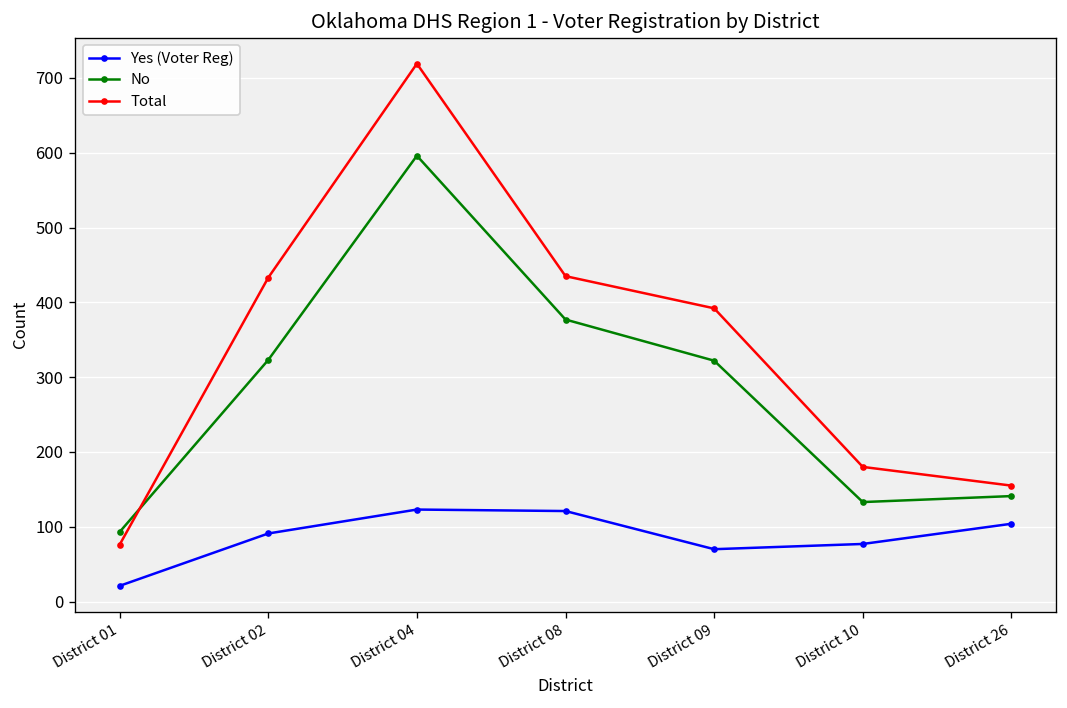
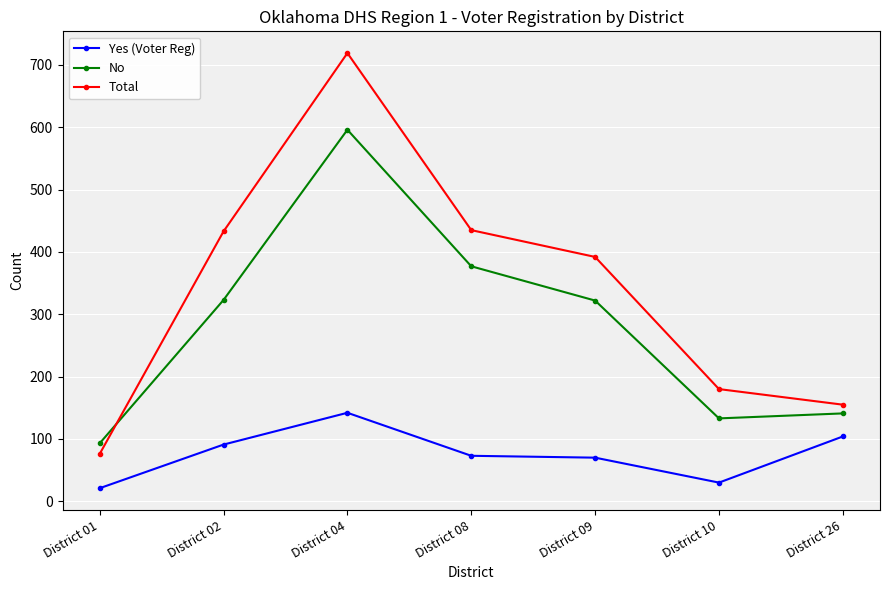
  {
    "Yes (Voter Reg)": {
      "District 01": 20,
      "District 02": 90,
-     "District 04": 120,
-     "District 08": 120,
+     "District 04": 140,
+     "District 08": 70,
      "District 09": 70,
-     "District 10": 80,
+     "District 10": 30,
      "District 26": 100
    },
    "No": {
      "District 01": 90,
      "District 02": 320,
      "District 04": 600,
      "District 08": 380,
      "District 09": 320,
      "District 10": 130,
      "District 26": 140
    },
    "Total": {
      "District 01": 80,
      "District 02": 430,
      "District 04": 720,
      "District 08": 440,
      "District 09": 390,
      "District 10": 180,
      "District 26": 160
    }
  }
